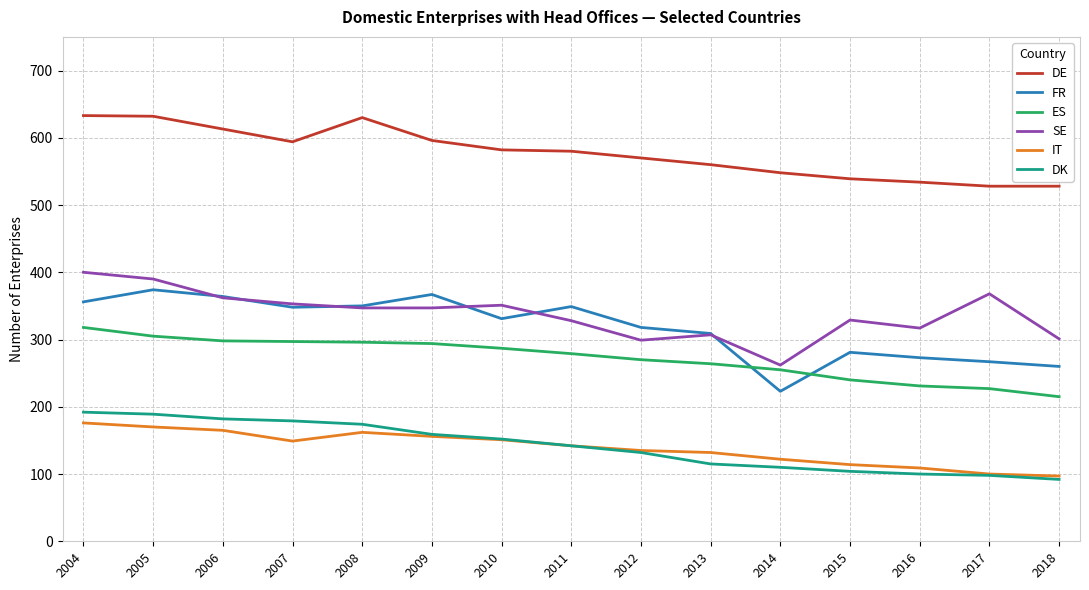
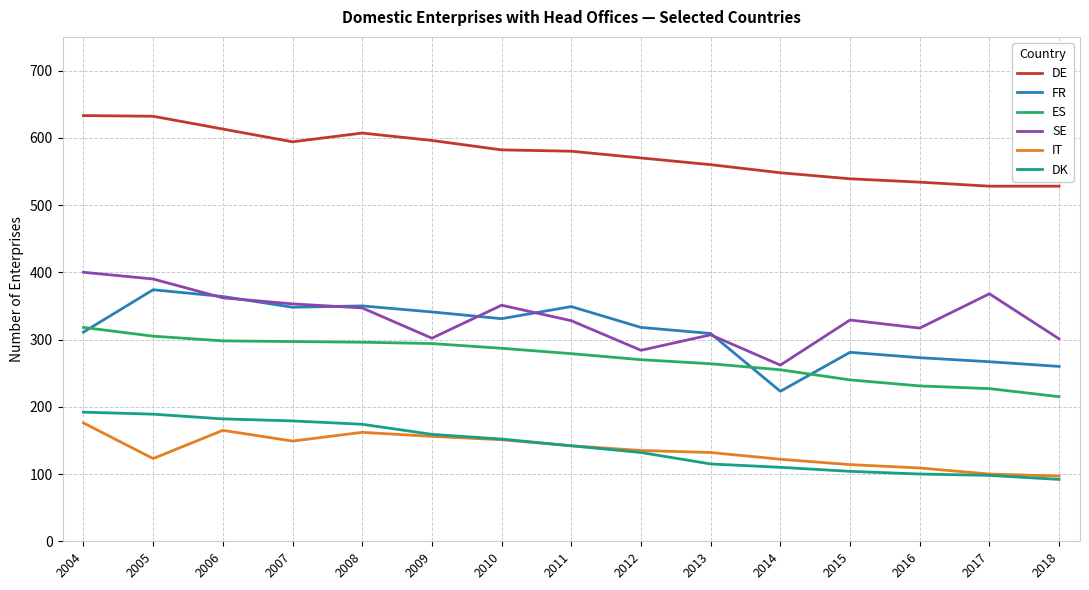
  {
    "DE": {
      "2004": 630,
      "2005": 630,
      "2006": 610,
      "2007": 590,
-     "2008": 630,
+     "2008": 610,
      "2009": 600,
      "2010": 580,
      "2011": 580,
      "2012": 570,
      "2013": 560,
      "2014": 550,
      "2015": 540,
      "2016": 530,
      "2017": 530,
      "2018": 530
    },
    "FR": {
-     "2004": 360,
+     "2004": 310,
      "2005": 370,
      "2007": 350,
-     "2009": 370,
+     "2009": 340,
      "2010": 330,
      "2011": 350,
      "2012": 320,
      "2014": 220,
      "2015": 280,
      "2016": 270,
      "2017": 270,
      "2018": 260
    },
    "SE": {
      "2004": 400,
      "2005": 390,
      "2007": 350,
-     "2009": 350,
+     "2009": 300,
      "2010": 350,
      "2011": 330,
-     "2012": 300,
+     "2012": 280,
      "2014": 260,
      "2015": 330,
      "2016": 320,
      "2017": 370,
      "2018": 300
    },
    "IT": {
      "2004": 180,
-     "2005": 170,
+     "2005": 120,
      "2006": 170,
      "2007": 150,
      "2008": 160,
      "2013": 130,
      "2014": 120,
      "2015": 110,
      "2016": 110,
      "2018": 100
    }
  }
